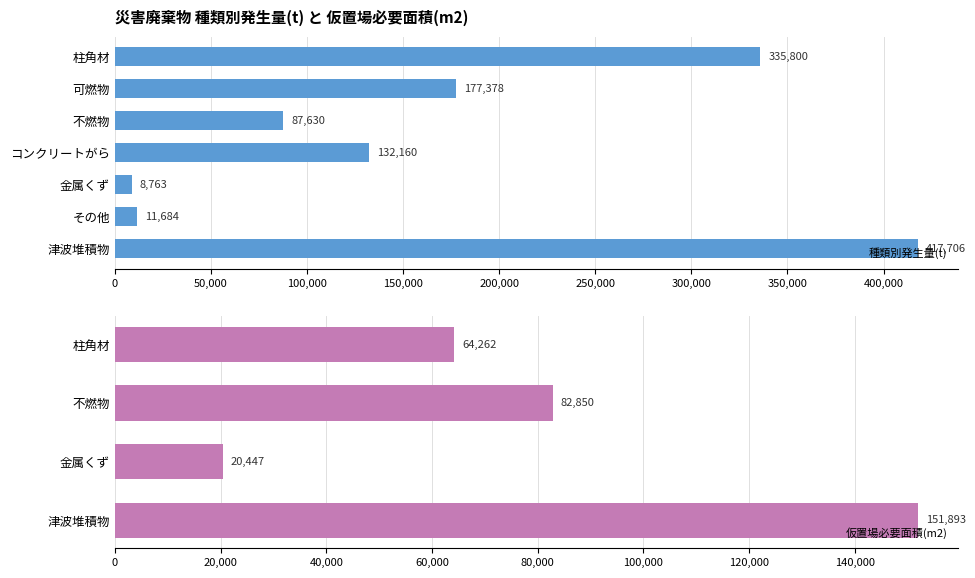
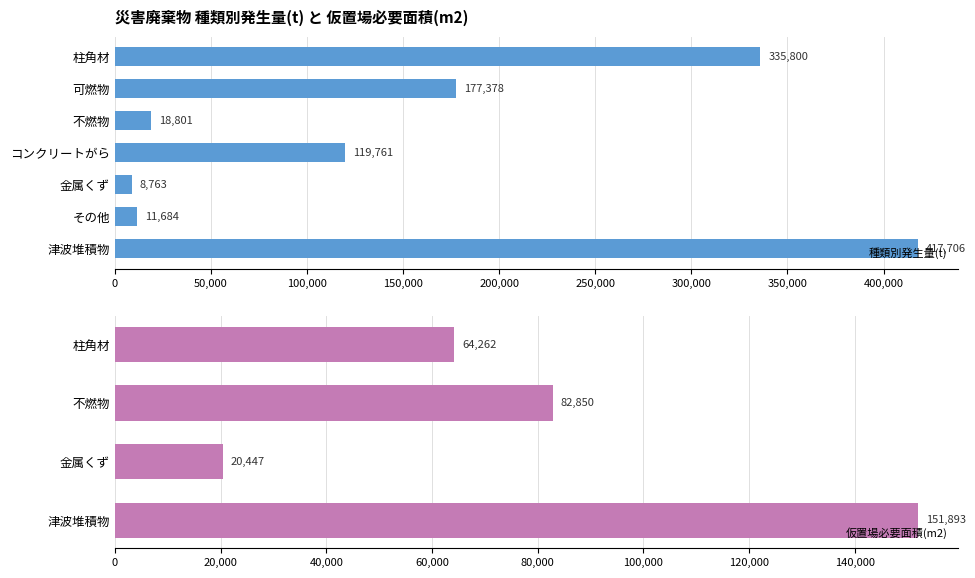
  {
    "災害廃棄物 種類別発生量(t) と 仮置場必要面積(m2)": {
      "柱角材": "335,800",
      "可燃物": "177,378",
-     "不燃物": "87,630",
-     "コンクリートがら": "132,160",
+     "不燃物": "18,801",
+     "コンクリートがら": "119,761",
      "金属くず": "8,763",
      "その他": "11,684",
      "津波堆積物": "417,706"
    }
  }
